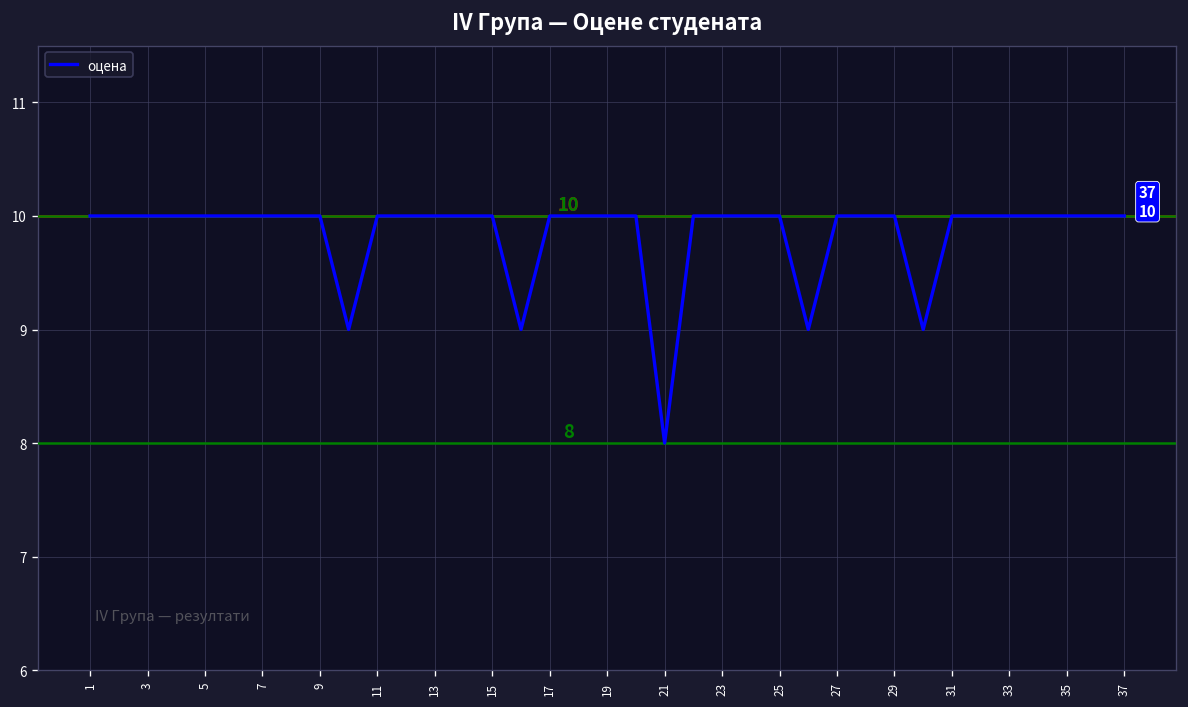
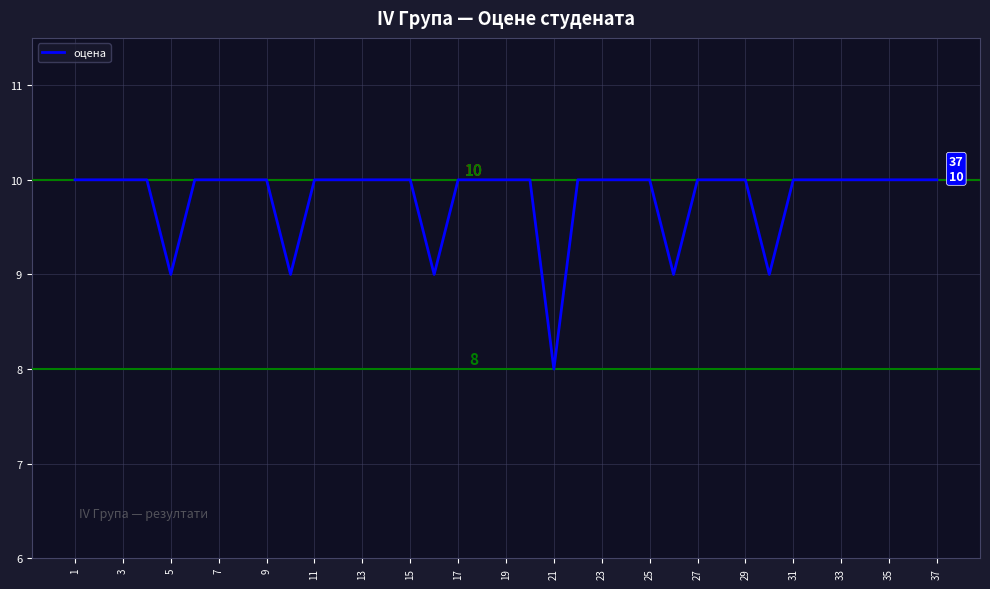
  {
    "1": 10,
    "3": 10,
-   "5": 10,
+   "5": 9,
    "7": 10,
    "9": 10,
    "11": 10,
    "13": 10,
    "15": 10,
    "21": 8,
    "23": 10,
    "25": 10,
    "27": 10,
    "29": 10,
    "31": 10,
    "33": 10,
    "35": 10
  }
